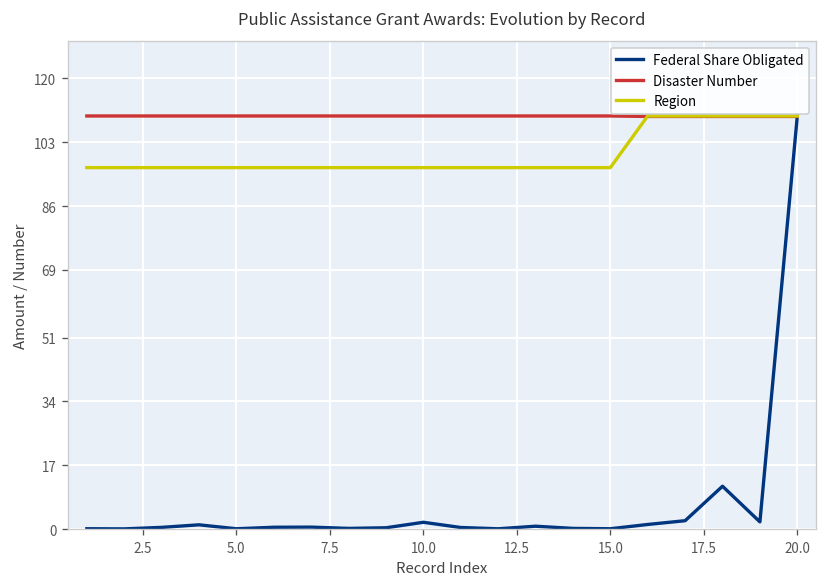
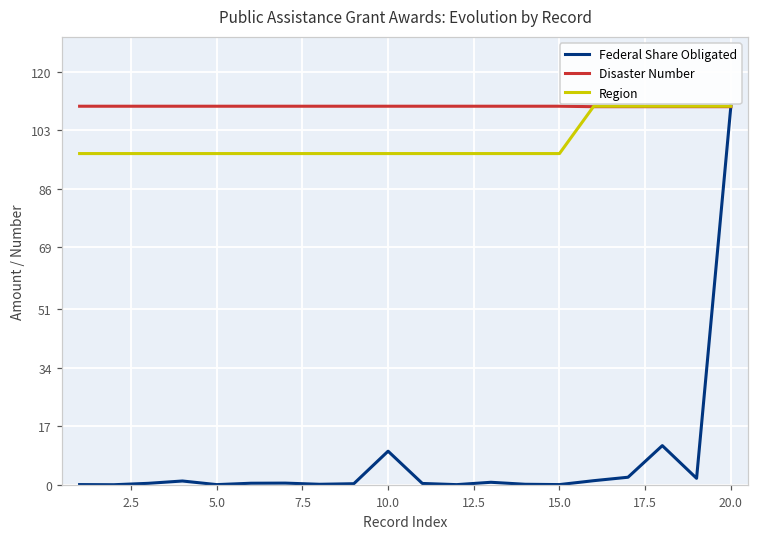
  {
    "Federal Share Obligated": {
      "5.0": 0,
-     "10.0": 2,
+     "10.0": 10,
      "15.0": 0
    },
    "Disaster Number": {
      "5.0": 110,
      "10.0": 110,
      "15.0": 110
    },
    "Region": {
      "5.0": 96,
      "10.0": 96,
      "15.0": 96
    }
  }
